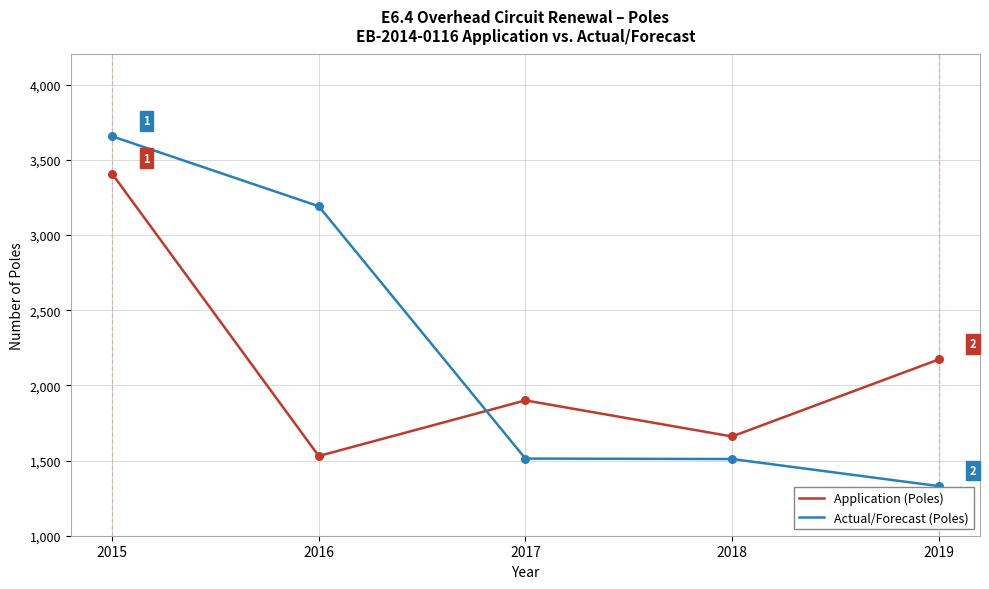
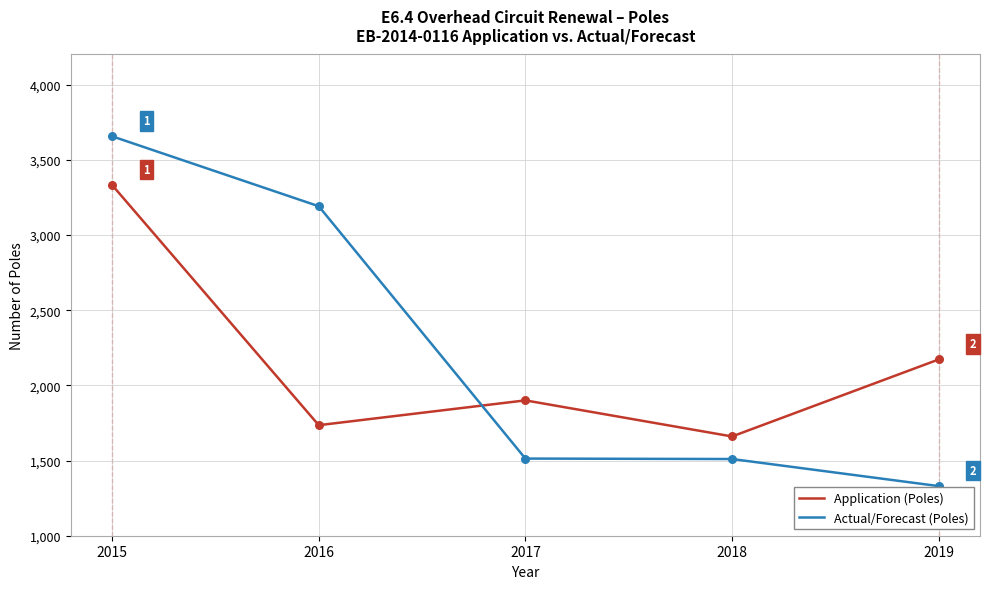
  {
    "Application (Poles)": {
-     "2015": "3,410",
-     "2016": "1,530",
+     "2015": "3,330",
+     "2016": "1,740",
      "2017": "1,900",
      "2018": "1,660",
      "2019": "2,170"
    },
    "Actual/Forecast (Poles)": {
      "2015": "3,660",
      "2016": "3,190",
      "2017": "1,510",
      "2018": "1,510",
      "2019": "1,330"
    }
  }
